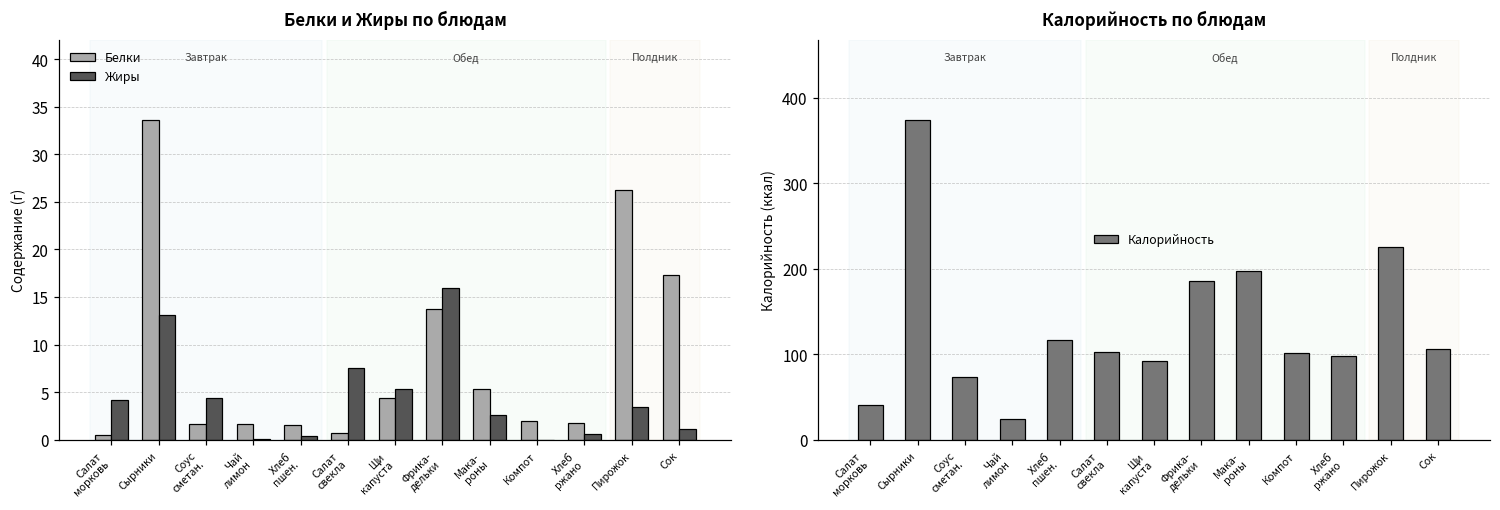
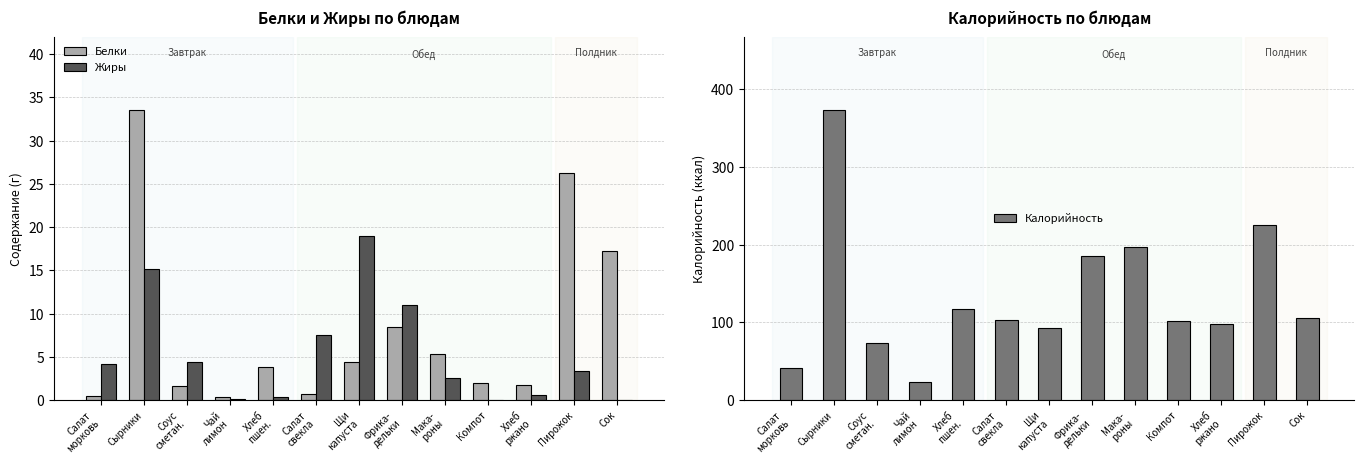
  {
    "Белки и Жиры по блюдам": {
      "Белки": {
        "Салат морковь": 1,
        "Сырники": 34,
        "Соус сметан.": 2,
-       "Чай лимон": 2,
-       "Хлеб пшен.": 2,
+       "Чай лимон": 0,
+       "Хлеб пшен.": 4,
        "Салат свекла": 1,
        "Щи капуста": 4,
-       "Фрика- дельки": 14,
+       "Фрика- дельки": 9,
        "Мака- роны": 5,
        "Компот": 2,
        "Хлеб ржано": 2,
        "Пирожок": 26,
        "Сок": 17
      },
      "Жиры": {
        "Салат морковь": 4,
-       "Сырники": 13,
+       "Сырники": 15,
        "Соус сметан.": 4,
        "Хлеб пшен.": 0,
        "Салат свекла": 8,
-       "Щи капуста": 5,
-       "Фрика- дельки": 16,
+       "Щи капуста": 19,
+       "Фрика- дельки": 11,
        "Мака- роны": 3,
        "Компот": 0,
        "Хлеб ржано": 1,
        "Пирожок": 3,
-       "Сок": 1
+       "Сок": 0
      }
    },
    "Калорийность по блюдам": {
      "Салат морковь": 40,
      "Сырники": 370,
      "Соус сметан.": 70,
      "Чай лимон": 20,
      "Хлеб пшен.": 120,
      "Салат свекла": 100,
      "Щи капуста": 90,
      "Фрика- дельки": 190,
      "Мака- роны": 200,
      "Компот": 100,
      "Хлеб ржано": 100,
      "Пирожок": 230,
      "Сок": 110
    }
  }
